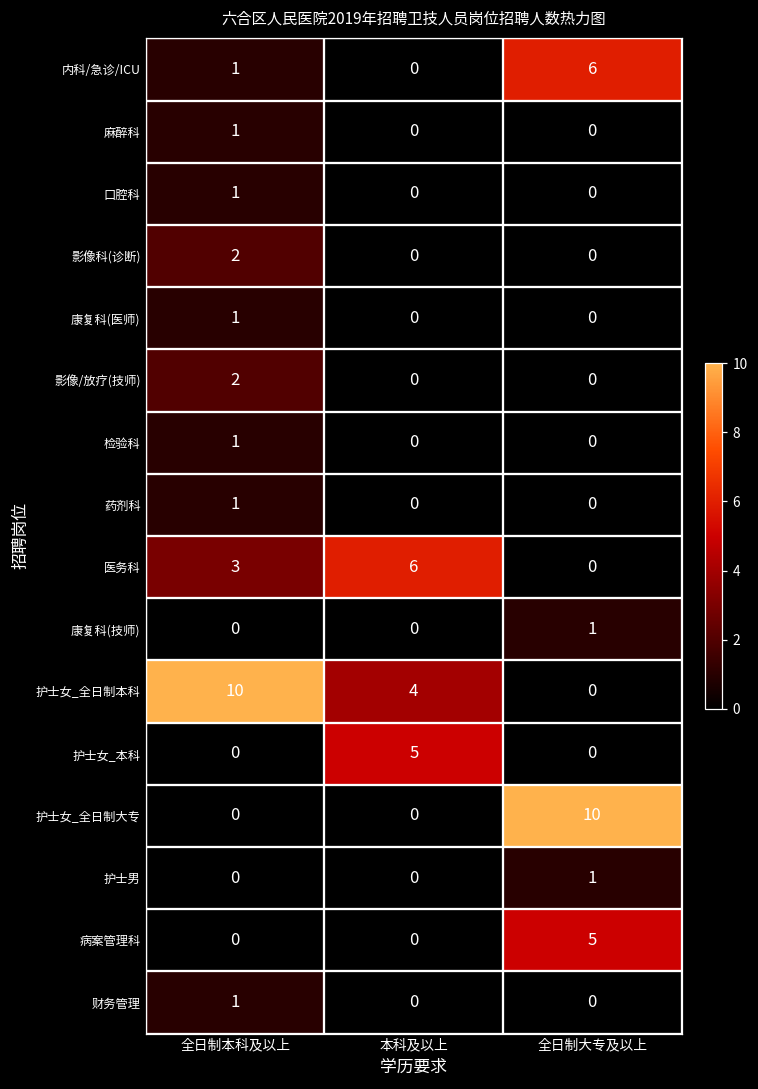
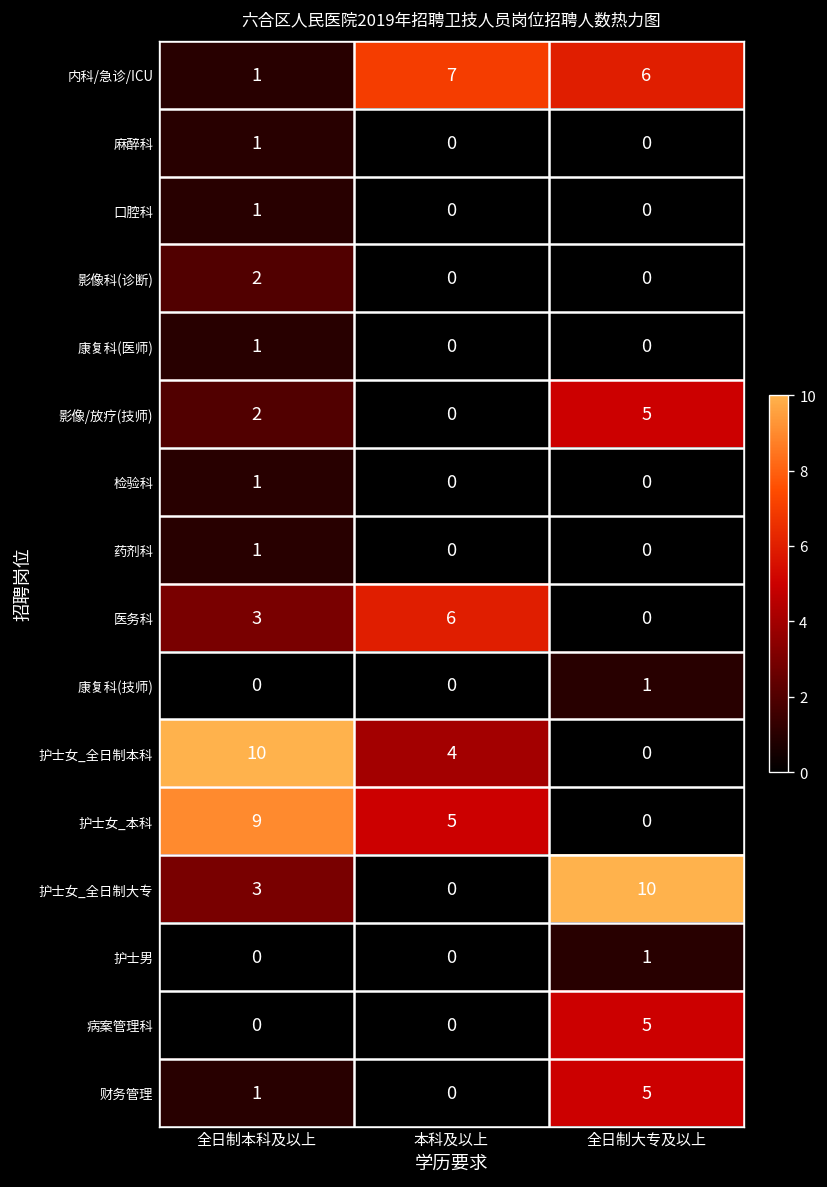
  {
    "内科/急诊/ICU": {
      "全日制本科及以上": 1,
-     "本科及以上": 0,
+     "本科及以上": 7,
      "全日制大专及以上": 6
    },
    "麻醉科": {
      "全日制本科及以上": 1,
      "本科及以上": 0,
      "全日制大专及以上": 0
    },
    "口腔科": {
      "全日制本科及以上": 1,
      "本科及以上": 0,
      "全日制大专及以上": 0
    },
    "影像科(诊断)": {
      "全日制本科及以上": 2,
      "本科及以上": 0,
      "全日制大专及以上": 0
    },
    "康复科(医师)": {
      "全日制本科及以上": 1,
      "本科及以上": 0,
      "全日制大专及以上": 0
    },
    "影像/放疗(技师)": {
      "全日制本科及以上": 2,
      "本科及以上": 0,
-     "全日制大专及以上": 0
+     "全日制大专及以上": 5
    },
    "检验科": {
      "全日制本科及以上": 1,
      "本科及以上": 0,
      "全日制大专及以上": 0
    },
    "药剂科": {
      "全日制本科及以上": 1,
      "本科及以上": 0,
      "全日制大专及以上": 0
    },
    "医务科": {
      "全日制本科及以上": 3,
      "本科及以上": 6,
      "全日制大专及以上": 0
    },
    "康复科(技师)": {
      "全日制本科及以上": 0,
      "本科及以上": 0,
      "全日制大专及以上": 1
    },
    "护士女_全日制本科": {
      "全日制本科及以上": 10,
      "本科及以上": 4,
      "全日制大专及以上": 0
    },
    "护士女_本科": {
-     "全日制本科及以上": 0,
+     "全日制本科及以上": 9,
      "本科及以上": 5,
      "全日制大专及以上": 0
    },
    "护士女_全日制大专": {
-     "全日制本科及以上": 0,
+     "全日制本科及以上": 3,
      "本科及以上": 0,
      "全日制大专及以上": 10
    },
    "护士男": {
      "全日制本科及以上": 0,
      "本科及以上": 0,
      "全日制大专及以上": 1
    },
    "病案管理科": {
      "全日制本科及以上": 0,
      "本科及以上": 0,
      "全日制大专及以上": 5
    },
    "财务管理": {
      "全日制本科及以上": 1,
      "本科及以上": 0,
-     "全日制大专及以上": 0
+     "全日制大专及以上": 5
    }
  }
